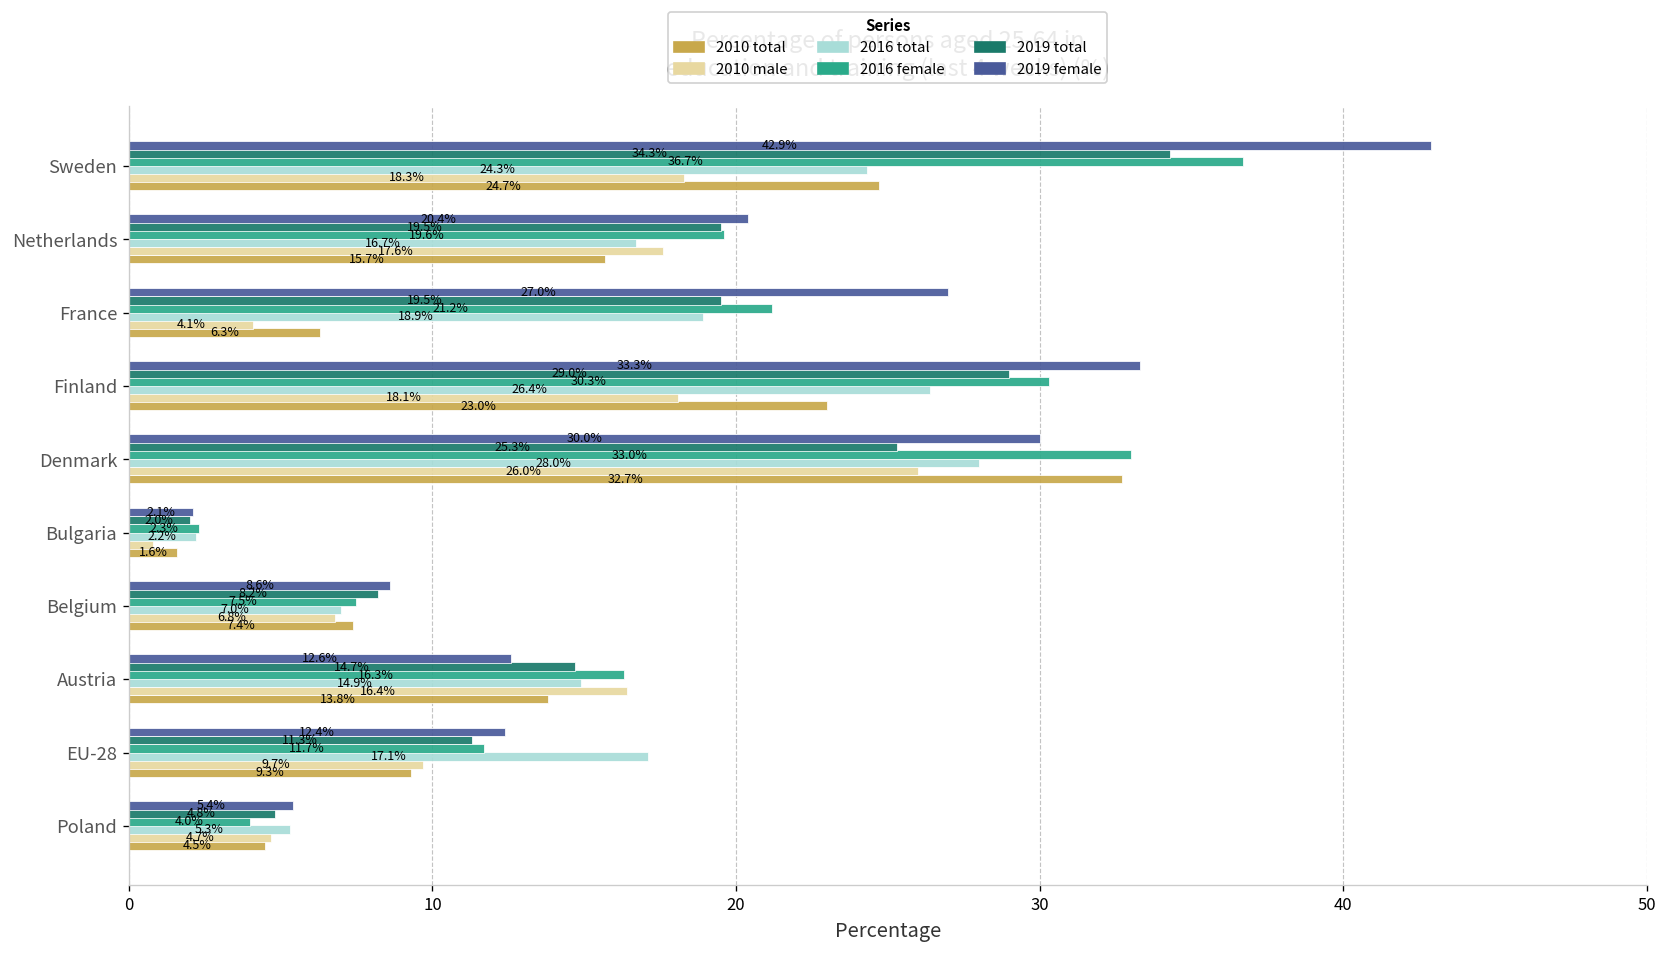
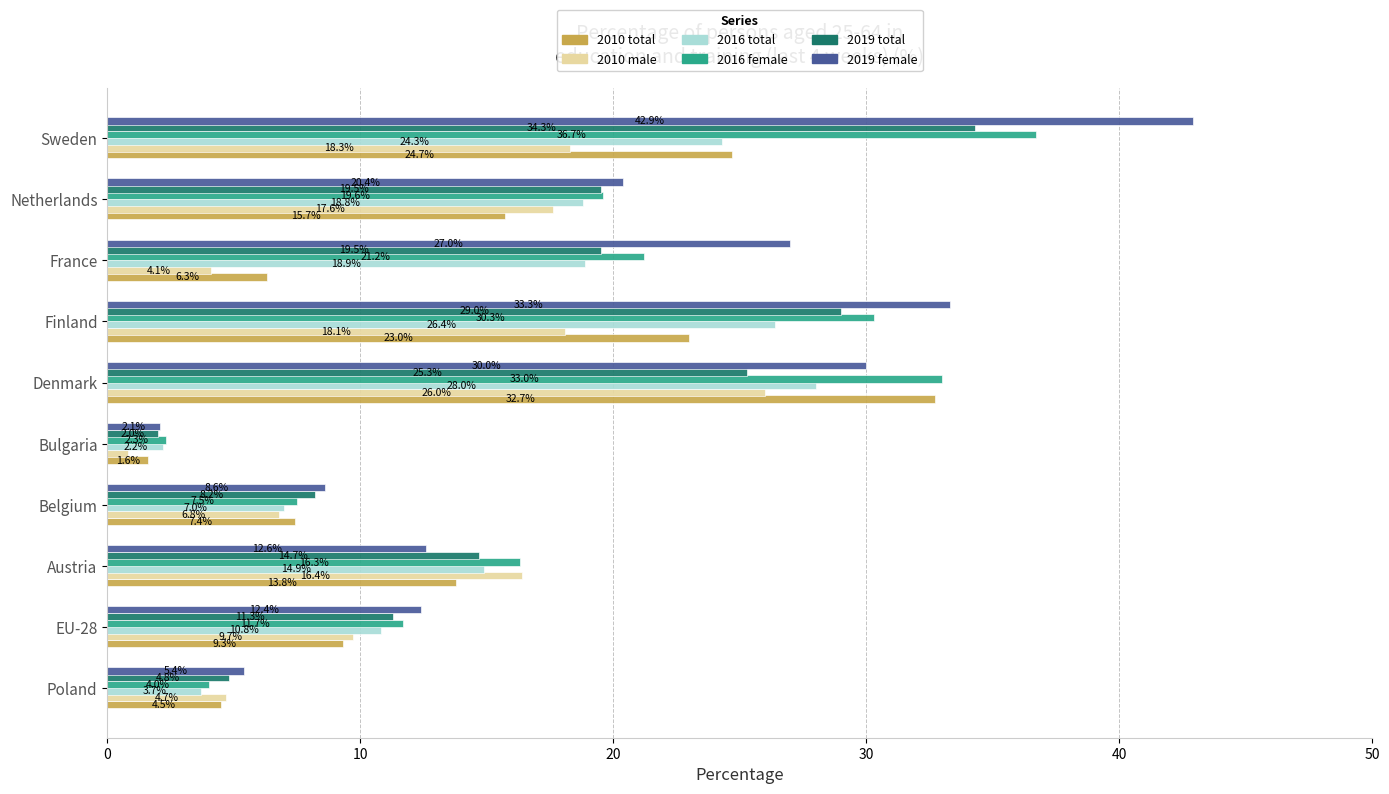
  {
    "2010 total": {
      "Sweden": "24.7%",
      "Netherlands": "15.7%",
      "France": "6.3%",
      "Finland": "23.0%",
      "Denmark": "32.7%",
      "Bulgaria": "1.6%",
      "Austria": "13.8%"
    },
    "2010 male": {
      "Sweden": "18.3%",
      "France": "4.1%",
      "Finland": "18.1%",
      "Denmark": "26.0%",
      "Austria": "16.4%"
    },
    "2016 total": {
      "Sweden": "24.3%",
-     "Netherlands": "16.7%",
+     "Netherlands": "18.8%",
      "France": "18.9%",
      "Finland": "26.4%",
      "Denmark": "28.0%",
      "Austria": "14.9%",
-     "EU-28": "17.1%",
-     "Poland": "5.3%"
+     "EU-28": "10.8%",
+     "Poland": "3.7%"
    },
    "2019 female": {
      "Sweden": "42.9%",
      "France": "27.0%",
      "Finland": "33.3%",
      "Denmark": "30.0%",
      "Austria": "12.6%"
    }
  }
